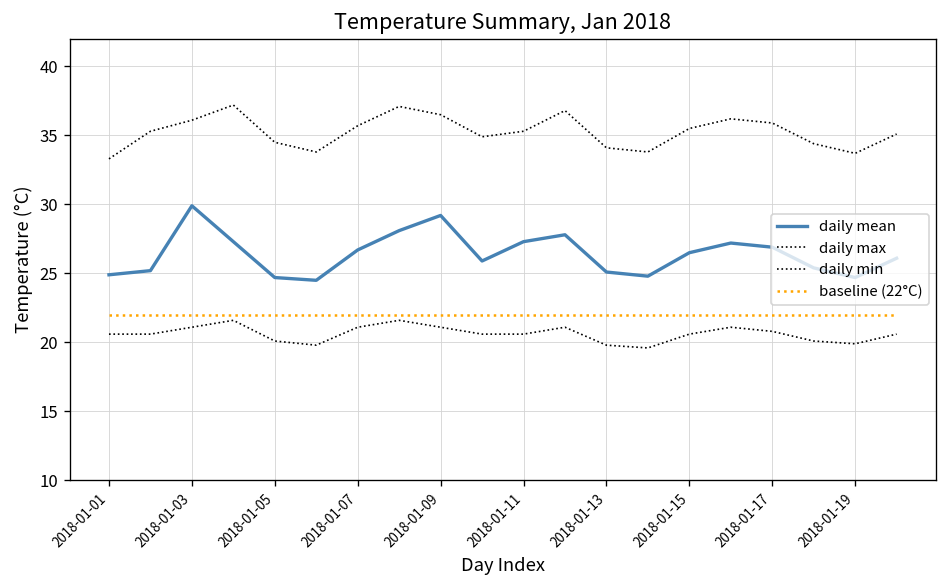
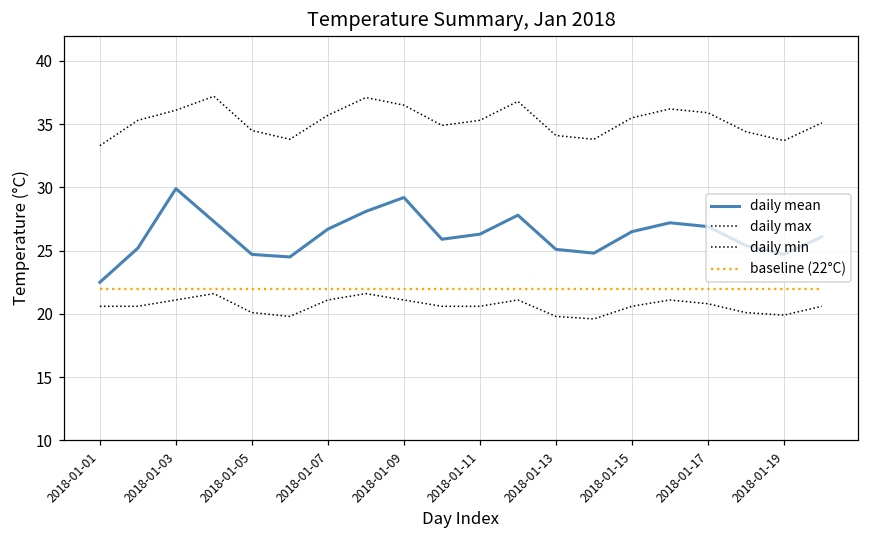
  {
    "daily mean": {
-     "2018-01-01": 24.9,
+     "2018-01-01": 22.5,
      "2018-01-03": 29.9,
      "2018-01-05": 24.7,
      "2018-01-07": 26.7,
      "2018-01-09": 29.2,
-     "2018-01-11": 27.3,
+     "2018-01-11": 26.3,
      "2018-01-13": 25.1,
      "2018-01-15": 26.5
    },
    "baseline (22°C)": {
      "2018-01-01": 22.0,
      "2018-01-03": 22.0,
      "2018-01-05": 22.0,
      "2018-01-07": 22.0,
      "2018-01-09": 22.0,
      "2018-01-11": 22.0,
      "2018-01-13": 22.0,
      "2018-01-15": 22.0,
      "2018-01-17": 22.0,
      "2018-01-19": 22.0
    }
  }
